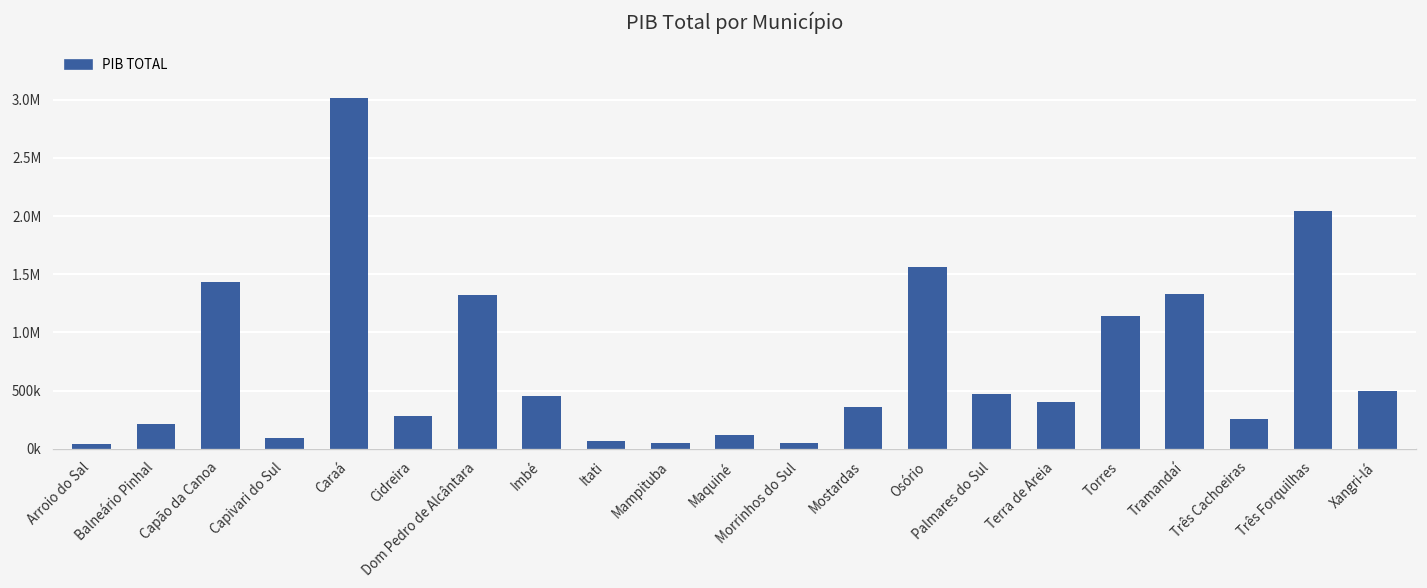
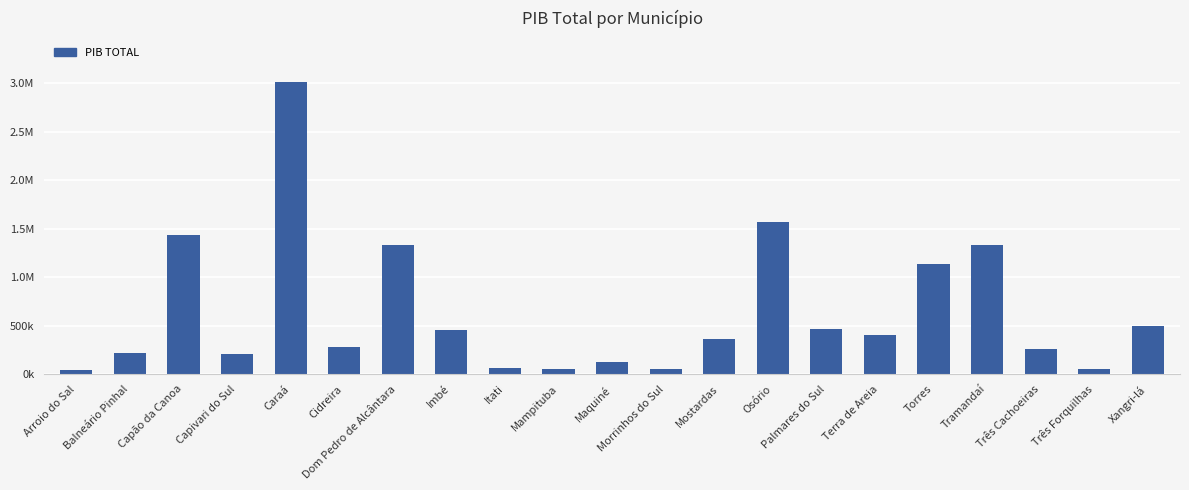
  {
    "Arroio do Sal": 0,
    "Balneário Pinhal": 200000,
    "Capão da Canoa": 1400000,
-   "Capivari do Sul": 100000,
+   "Capivari do Sul": 200000,
    "Caraá": 3000000,
    "Cidreira": 300000,
    "Dom Pedro de Alcântara": 1300000,
    "Imbé": 500000,
    "Itati": 100000,
    "Mampituba": 100000,
    "Maquiné": 100000,
    "Morrinhos do Sul": 100000,
    "Mostardas": 400000,
    "Osório": 1600000,
    "Palmares do Sul": 500000,
    "Terra de Areia": 400000,
    "Torres": 1100000,
    "Tramandaí": 1300000,
    "Três Cachoeiras": 300000,
-   "Três Forquilhas": 2000000,
+   "Três Forquilhas": 100000,
    "Xangri-lá": 500000
  }
